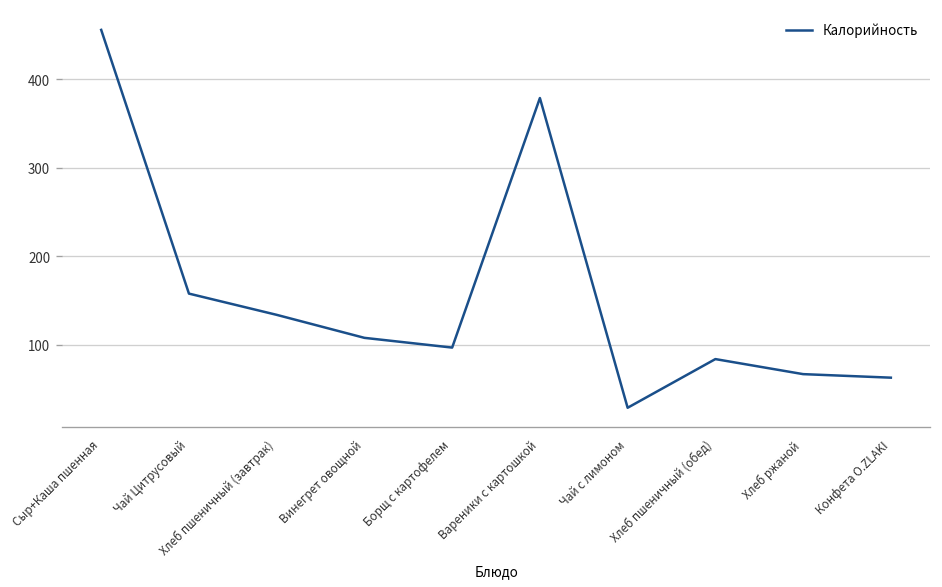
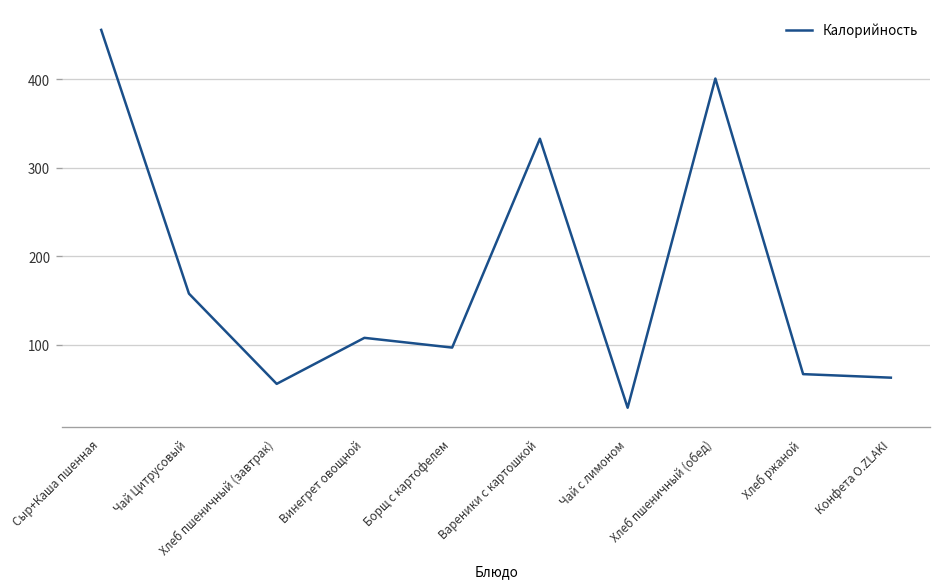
  {
    "Сыр+Каша пшенная": 460,
    "Чай Цитрусовый": 160,
-   "Хлеб пшеничный (завтрак)": 130,
+   "Хлеб пшеничный (завтрак)": 60,
    "Винегрет овощной": 110,
    "Борщ с картофелем": 100,
-   "Вареники с картошкой": 380,
+   "Вареники с картошкой": 330,
    "Чай с лимоном": 30,
-   "Хлеб пшеничный (обед)": 80,
+   "Хлеб пшеничный (обед)": 400,
    "Хлеб ржаной": 70,
    "Конфета O.ZLAKI": 60
  }
